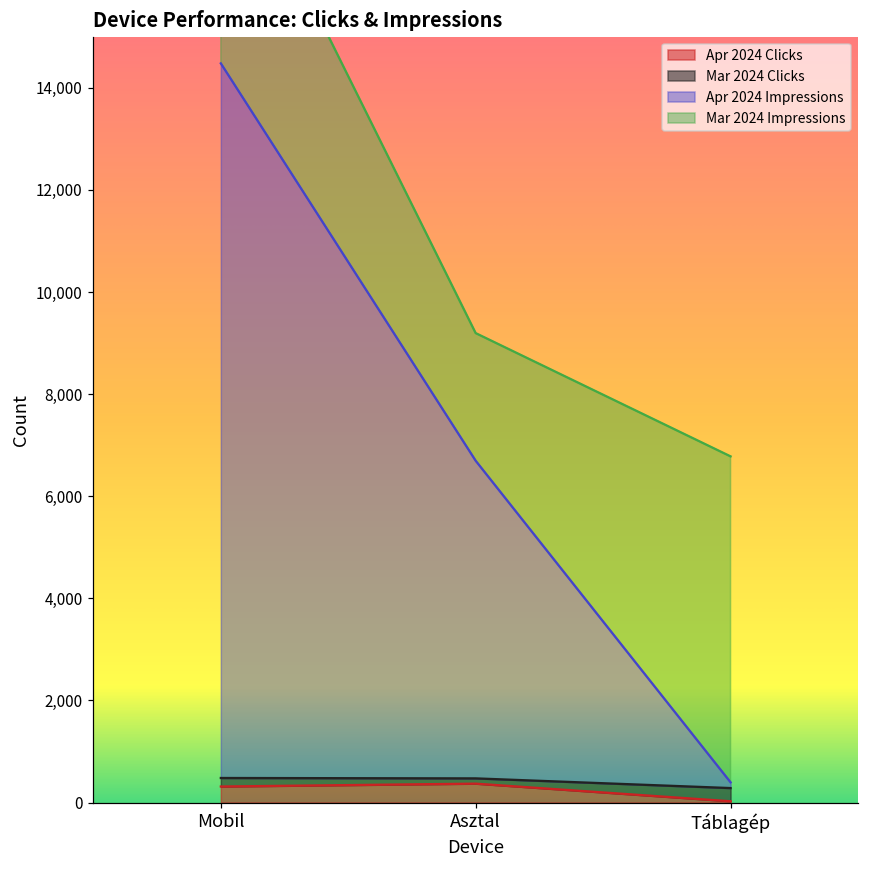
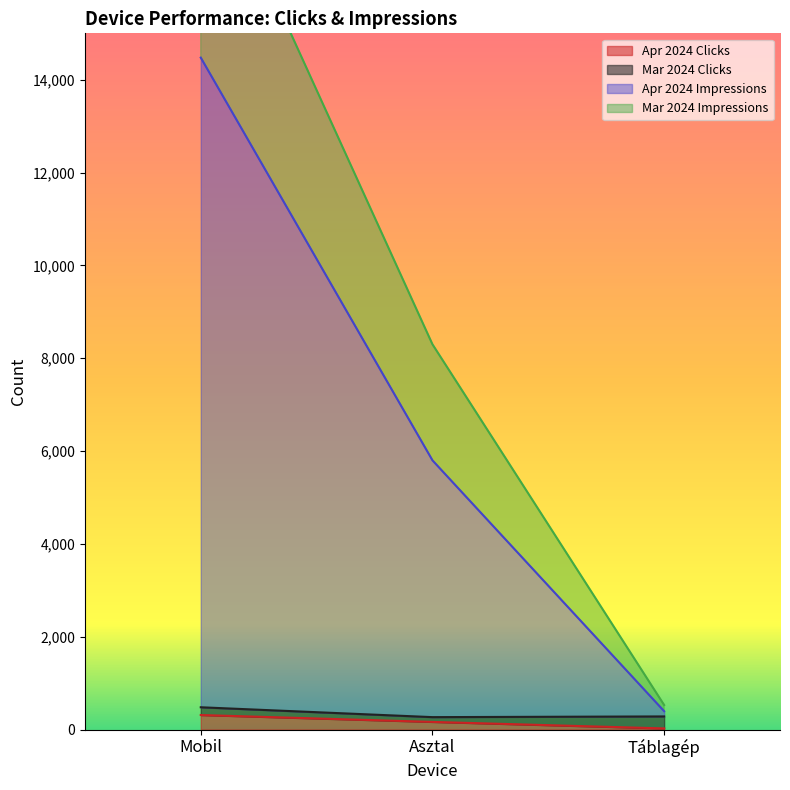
  {
    "Apr 2024 Clicks": {
      "Mobil": "300",
-     "Asztal": "400",
+     "Asztal": "200",
      "Táblagép": "0"
    },
    "Mar 2024 Clicks": {
      "Mobil": "200",
      "Asztal": "100",
      "Táblagép": "300"
    },
    "Apr 2024 Impressions": {
      "Mobil": "14,000",
-     "Asztal": "6,200",
+     "Asztal": "5,500",
      "Táblagép": "100"
    },
    "Mar 2024 Impressions": {
      "Asztal": "2,500",
-     "Táblagép": "6,400"
+     "Táblagép": "100"
    }
  }
